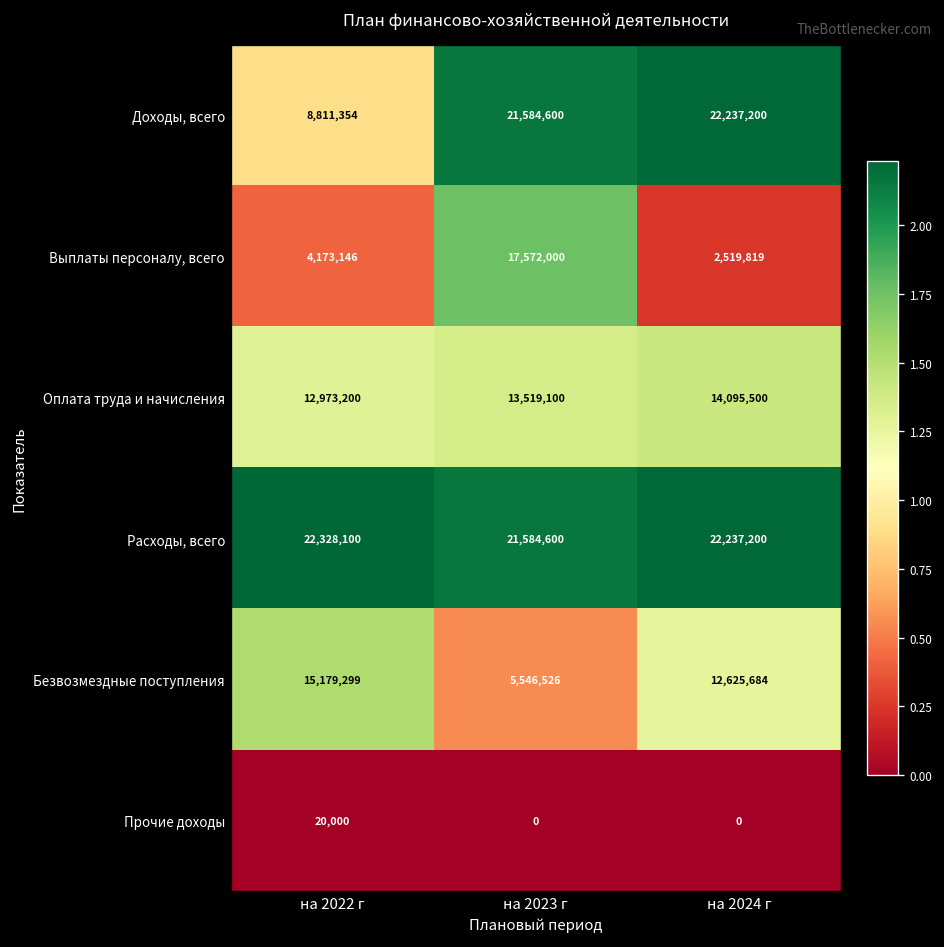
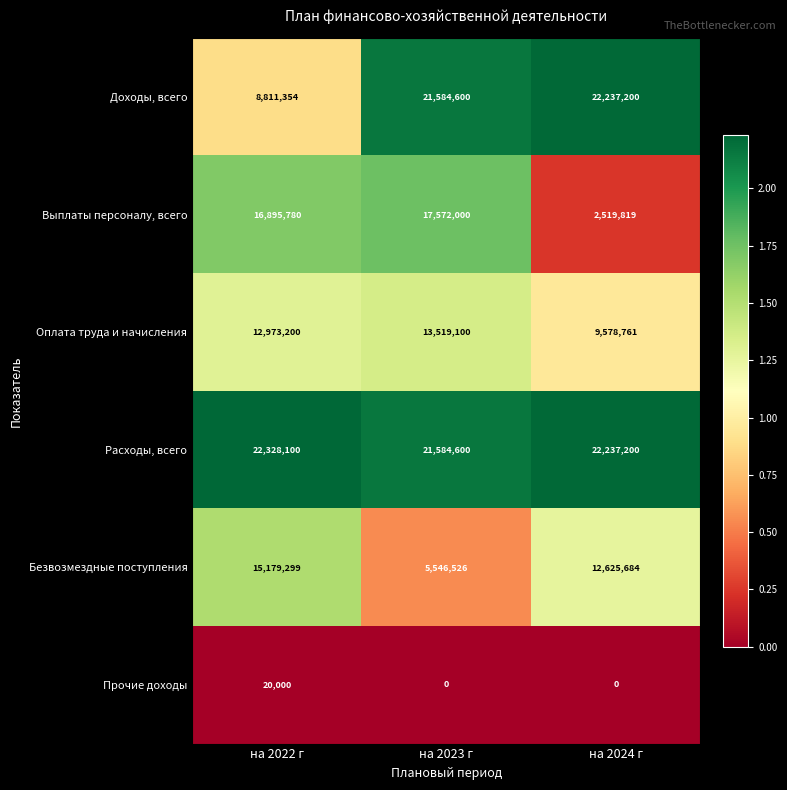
  {
    "Доходы, всего": {
      "на 2022 г": "8,811,354",
      "на 2023 г": "21,584,600",
      "на 2024 г": "22,237,200"
    },
    "Выплаты персоналу, всего": {
-     "на 2022 г": "4,173,146",
+     "на 2022 г": "16,895,780",
      "на 2023 г": "17,572,000",
      "на 2024 г": "2,519,819"
    },
    "Оплата труда и начисления": {
      "на 2022 г": "12,973,200",
      "на 2023 г": "13,519,100",
-     "на 2024 г": "14,095,500"
+     "на 2024 г": "9,578,761"
    },
    "Расходы, всего": {
      "на 2022 г": "22,328,100",
      "на 2023 г": "21,584,600",
      "на 2024 г": "22,237,200"
    },
    "Безвозмездные поступления": {
      "на 2022 г": "15,179,299",
      "на 2023 г": "5,546,526",
      "на 2024 г": "12,625,684"
    },
    "Прочие доходы": {
      "на 2022 г": "20,000",
      "на 2023 г": "0",
      "на 2024 г": "0"
    }
  }
